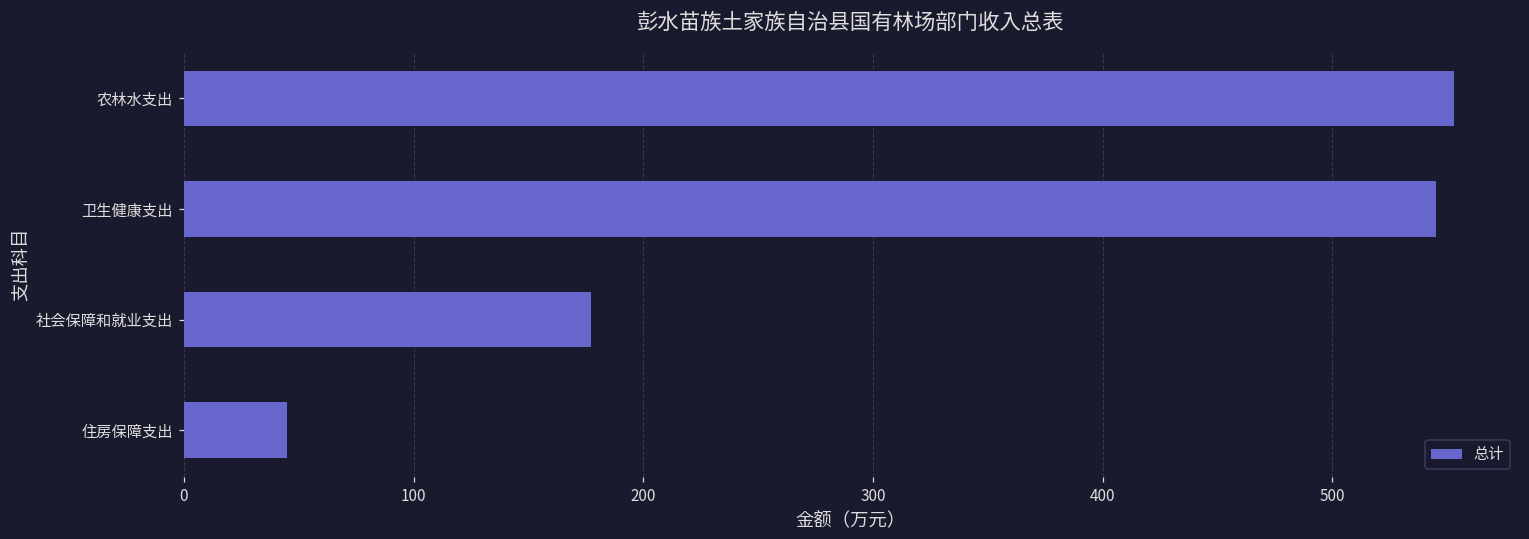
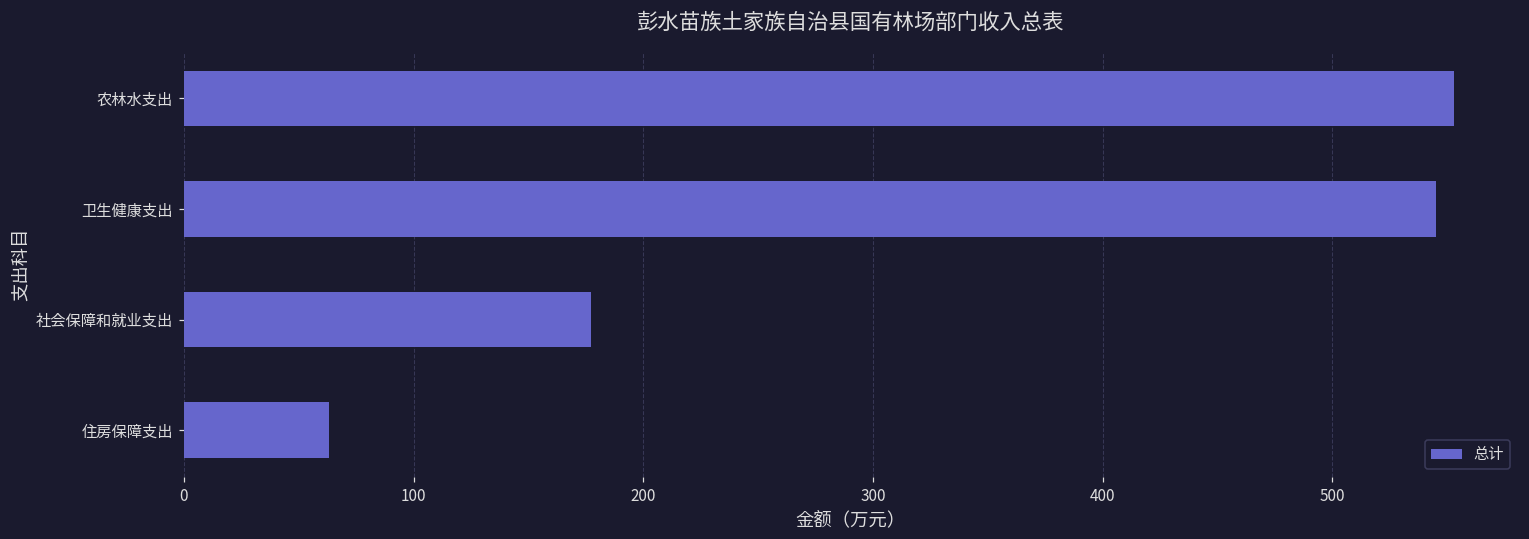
  {
    "农林水支出": 553,
    "卫生健康支出": 545,
    "社会保障和就业支出": 177,
-   "住房保障支出": 45
+   "住房保障支出": 63
  }
